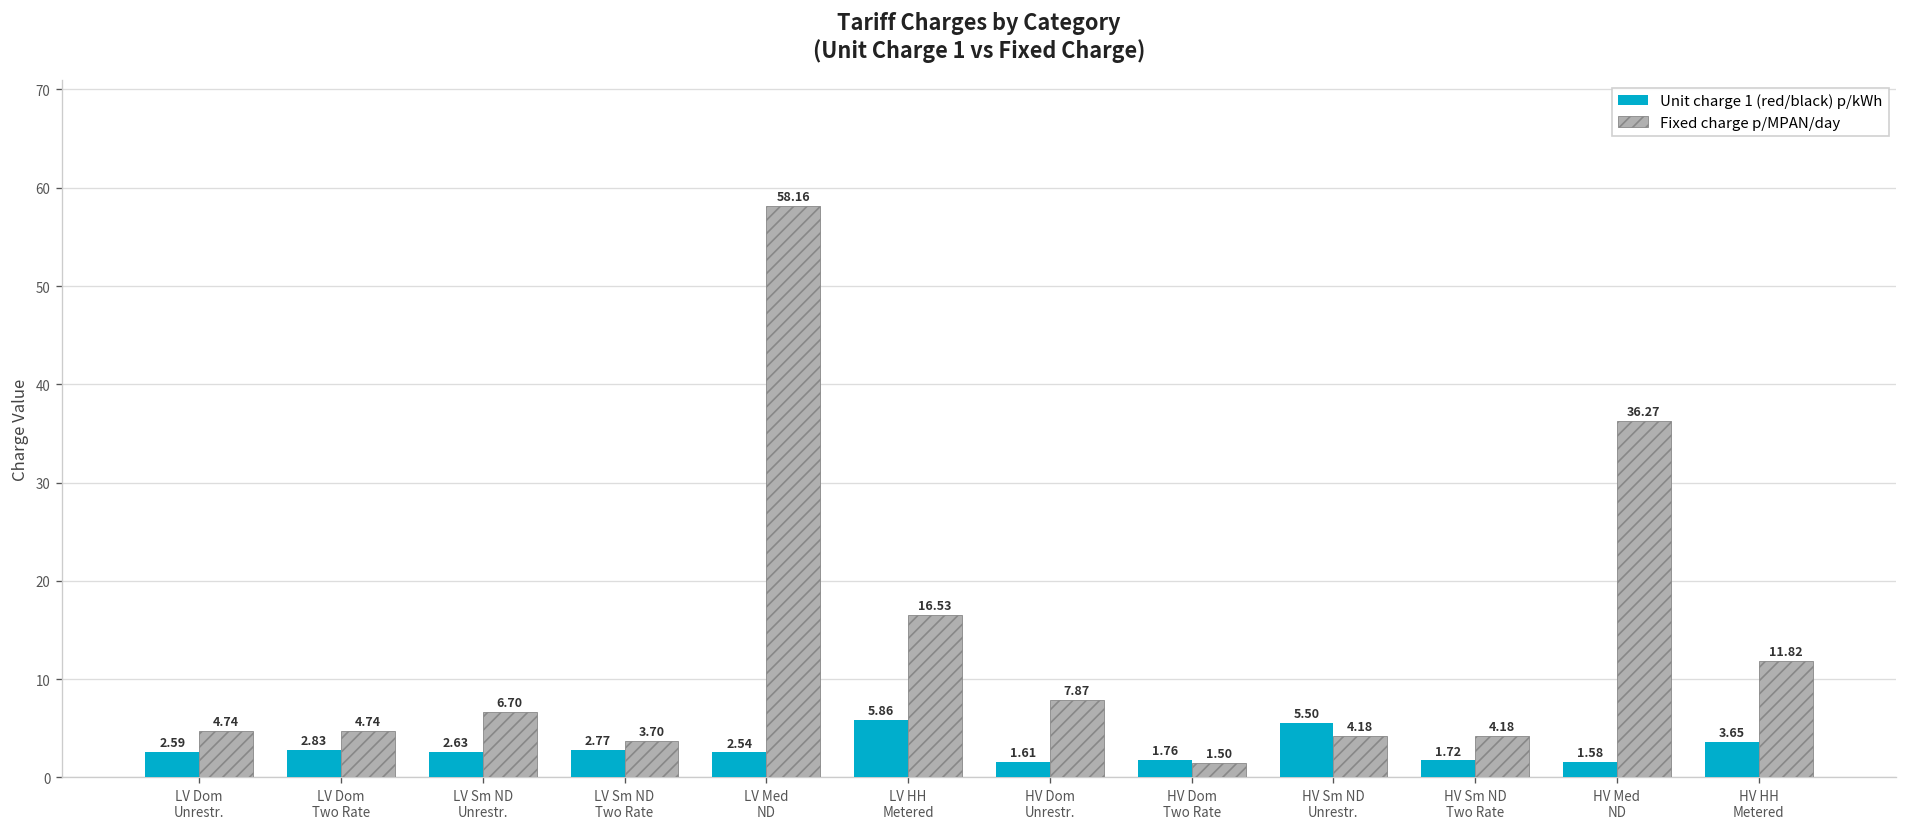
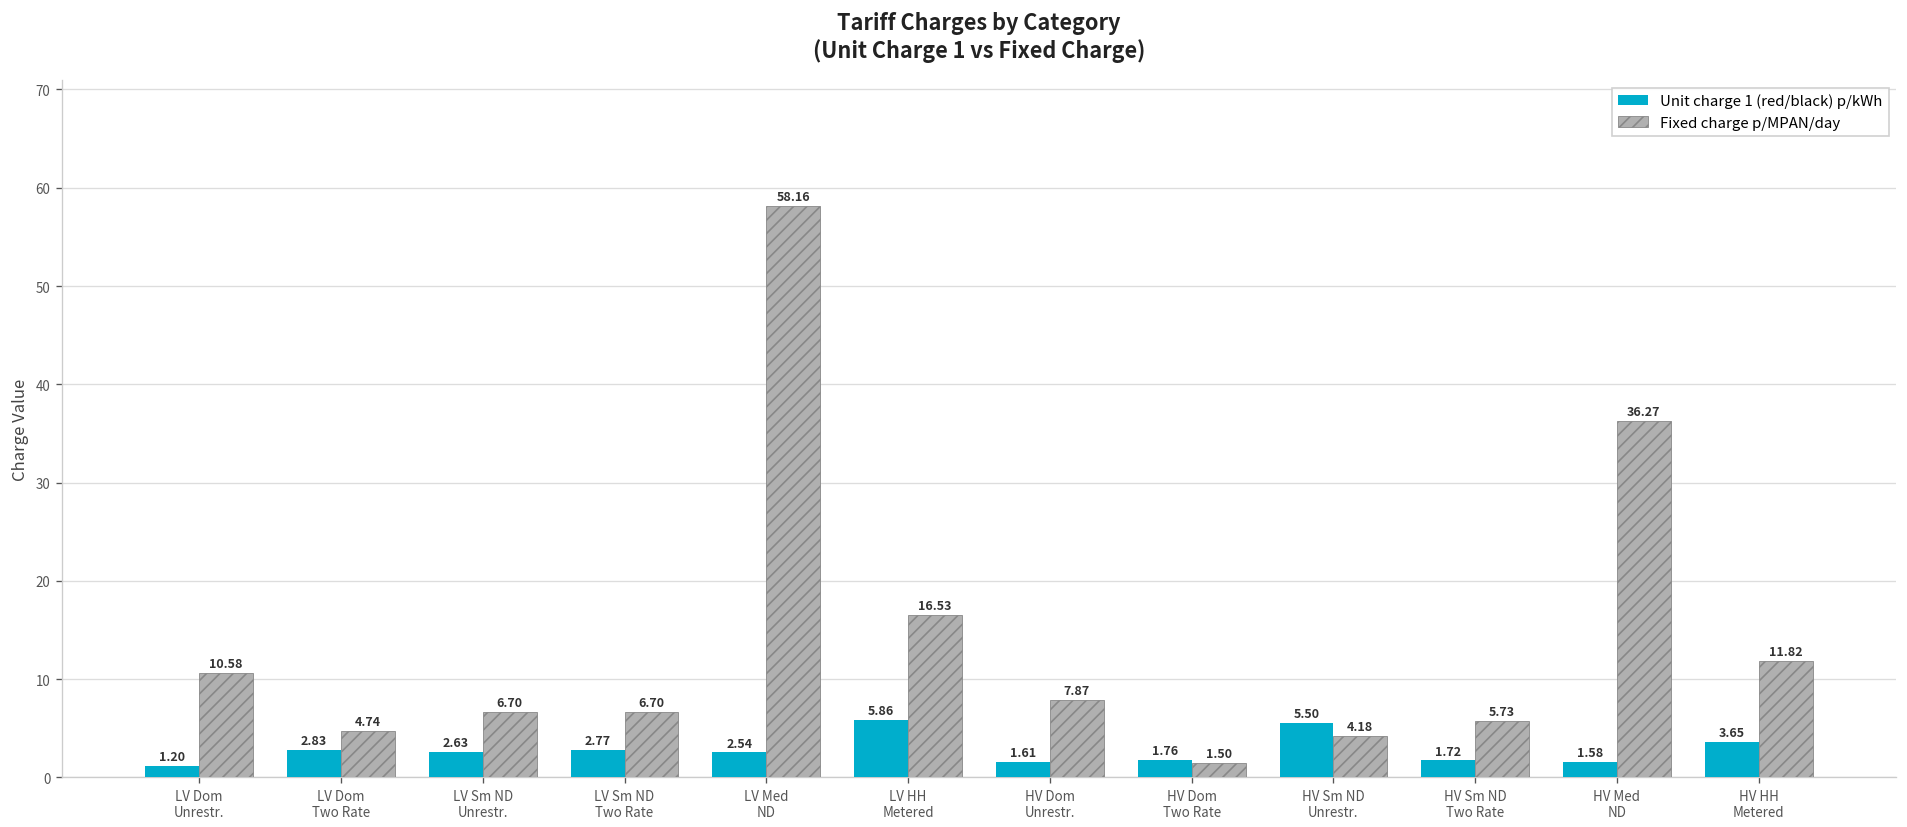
  {
    "Unit charge 1 (red/black) p/kWh": {
-     "LV Dom Unrestr.": 2.59,
+     "LV Dom Unrestr.": 1.20,
      "LV Dom Two Rate": 2.83,
      "LV Sm ND Unrestr.": 2.63,
      "LV Sm ND Two Rate": 2.77,
      "LV Med ND": 2.54,
      "LV HH Metered": 5.86,
      "HV Dom Unrestr.": 1.61,
      "HV Dom Two Rate": 1.76,
      "HV Sm ND Unrestr.": 5.50,
      "HV Sm ND Two Rate": 1.72,
      "HV Med ND": 1.58,
      "HV HH Metered": 3.65
    },
    "Fixed charge p/MPAN/day": {
-     "LV Dom Unrestr.": 4.74,
+     "LV Dom Unrestr.": 10.58,
      "LV Dom Two Rate": 4.74,
      "LV Sm ND Unrestr.": 6.70,
-     "LV Sm ND Two Rate": 3.70,
+     "LV Sm ND Two Rate": 6.70,
      "LV Med ND": 58.16,
      "LV HH Metered": 16.53,
      "HV Dom Unrestr.": 7.87,
      "HV Dom Two Rate": 1.50,
      "HV Sm ND Unrestr.": 4.18,
-     "HV Sm ND Two Rate": 4.18,
+     "HV Sm ND Two Rate": 5.73,
      "HV Med ND": 36.27,
      "HV HH Metered": 11.82
    }
  }
